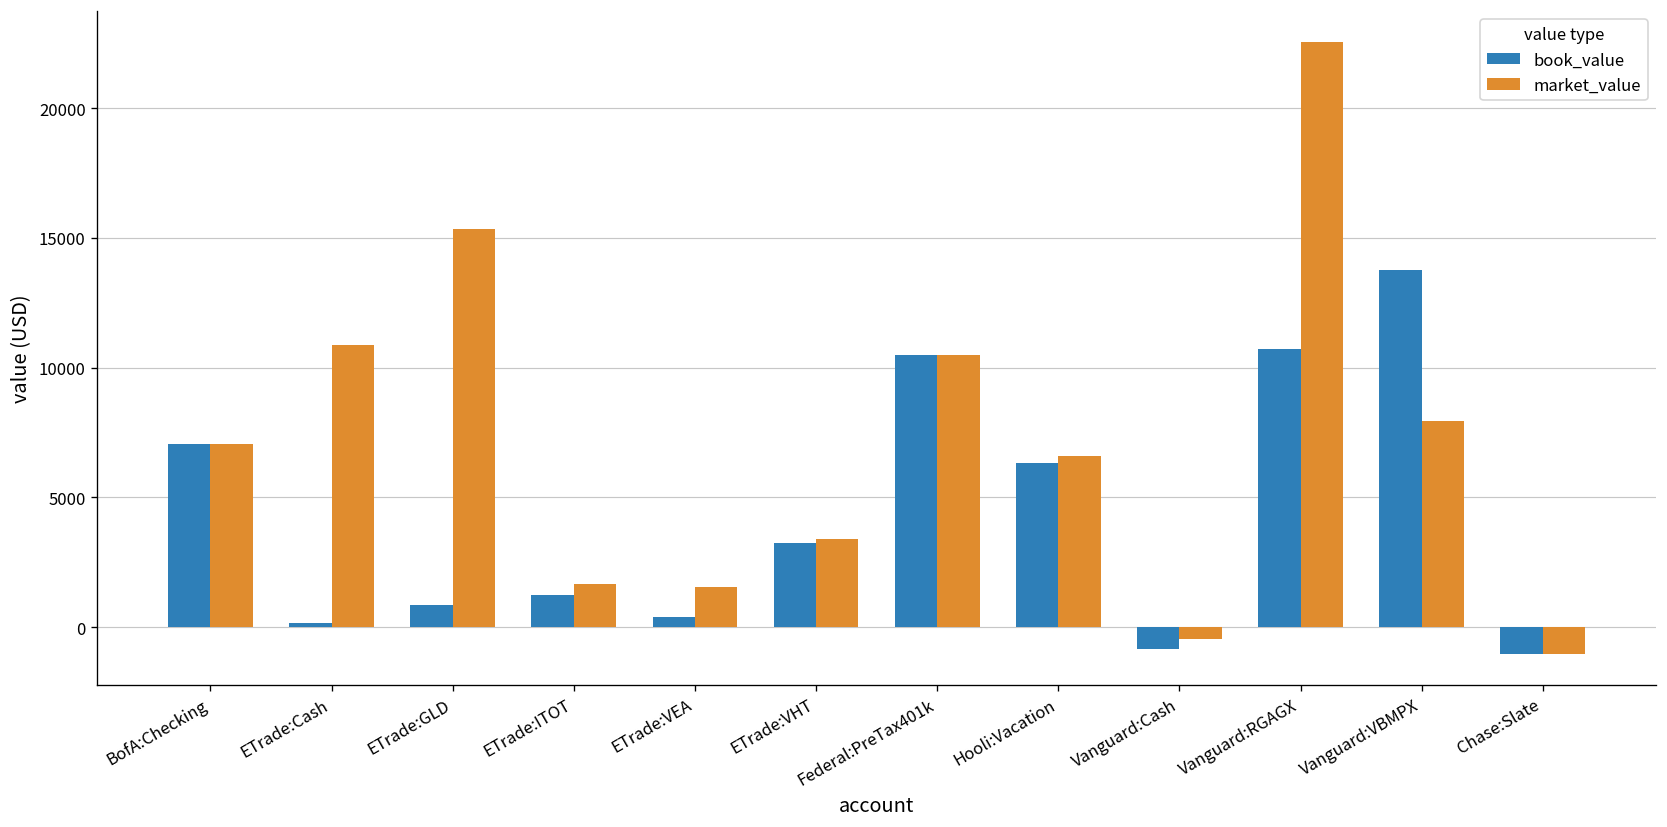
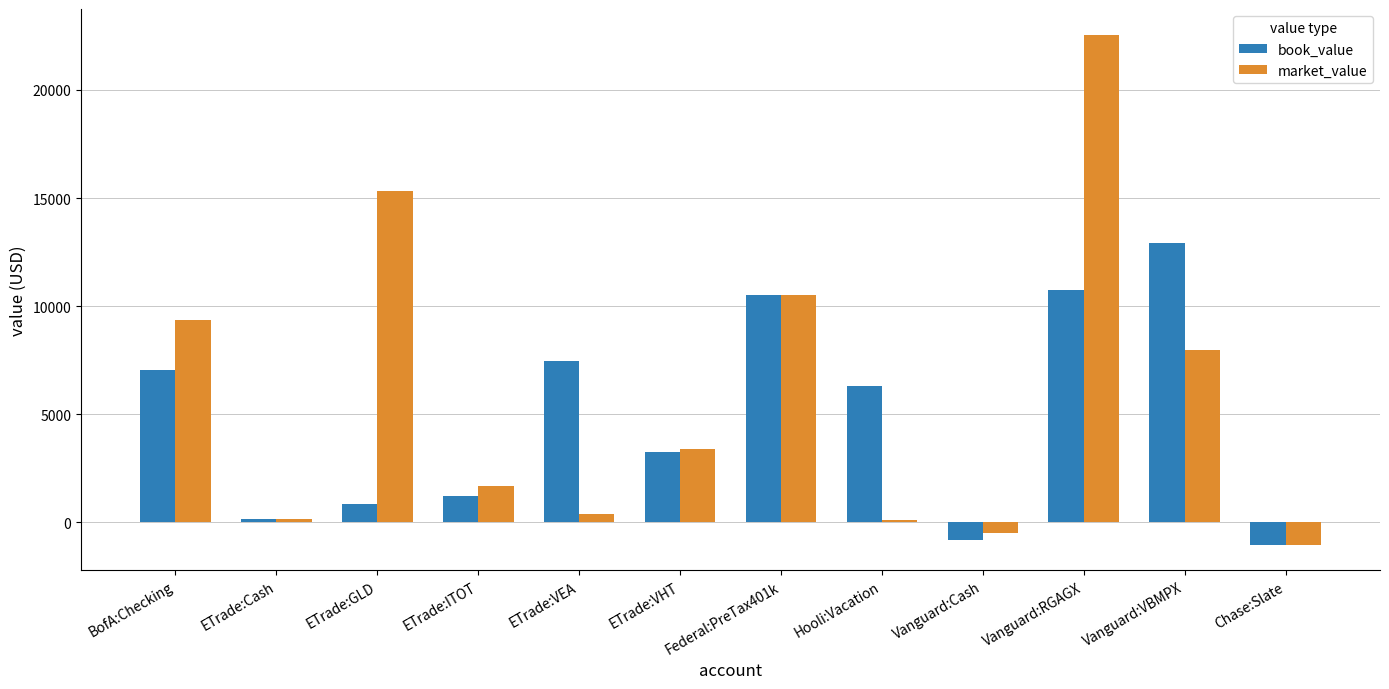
  {
    "book_value": {
      "BofA:Checking": 7000,
      "ETrade:Cash": 200,
      "ETrade:GLD": 900,
      "ETrade:ITOT": 1200,
-     "ETrade:VEA": 400,
+     "ETrade:VEA": 7400,
      "ETrade:VHT": 3300,
      "Federal:PreTax401k": 10500,
      "Hooli:Vacation": 6300,
      "Vanguard:Cash": -800,
      "Vanguard:RGAGX": 10700,
-     "Vanguard:VBMPX": 13800,
+     "Vanguard:VBMPX": 12900,
      "Chase:Slate": -1000
    },
    "market_value": {
-     "BofA:Checking": 7000,
-     "ETrade:Cash": 10900,
+     "BofA:Checking": 9400,
+     "ETrade:Cash": 200,
      "ETrade:GLD": 15300,
      "ETrade:ITOT": 1700,
-     "ETrade:VEA": 1500,
+     "ETrade:VEA": 400,
      "ETrade:VHT": 3400,
      "Federal:PreTax401k": 10500,
-     "Hooli:Vacation": 6600,
+     "Hooli:Vacation": 100,
      "Vanguard:Cash": -500,
      "Vanguard:RGAGX": 22600,
      "Vanguard:VBMPX": 8000,
      "Chase:Slate": -1000
    }
  }
